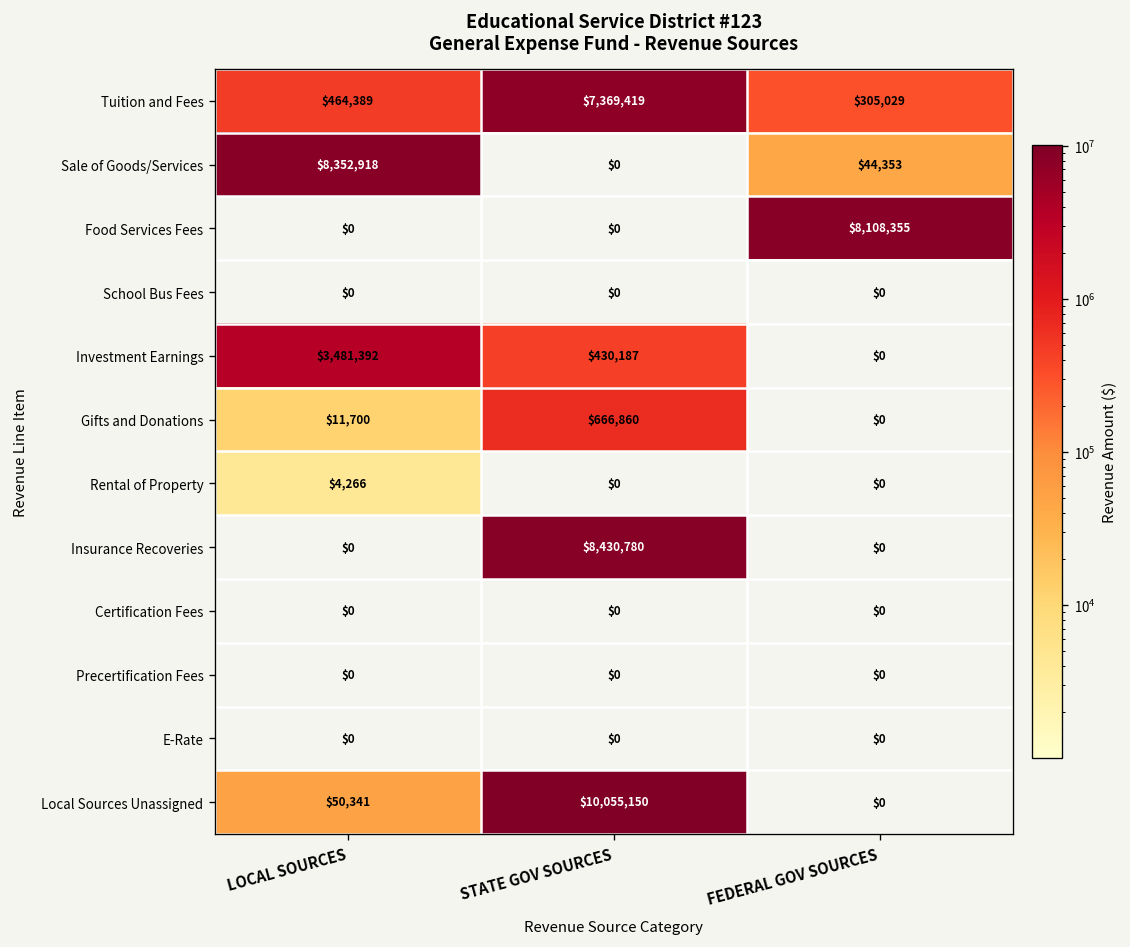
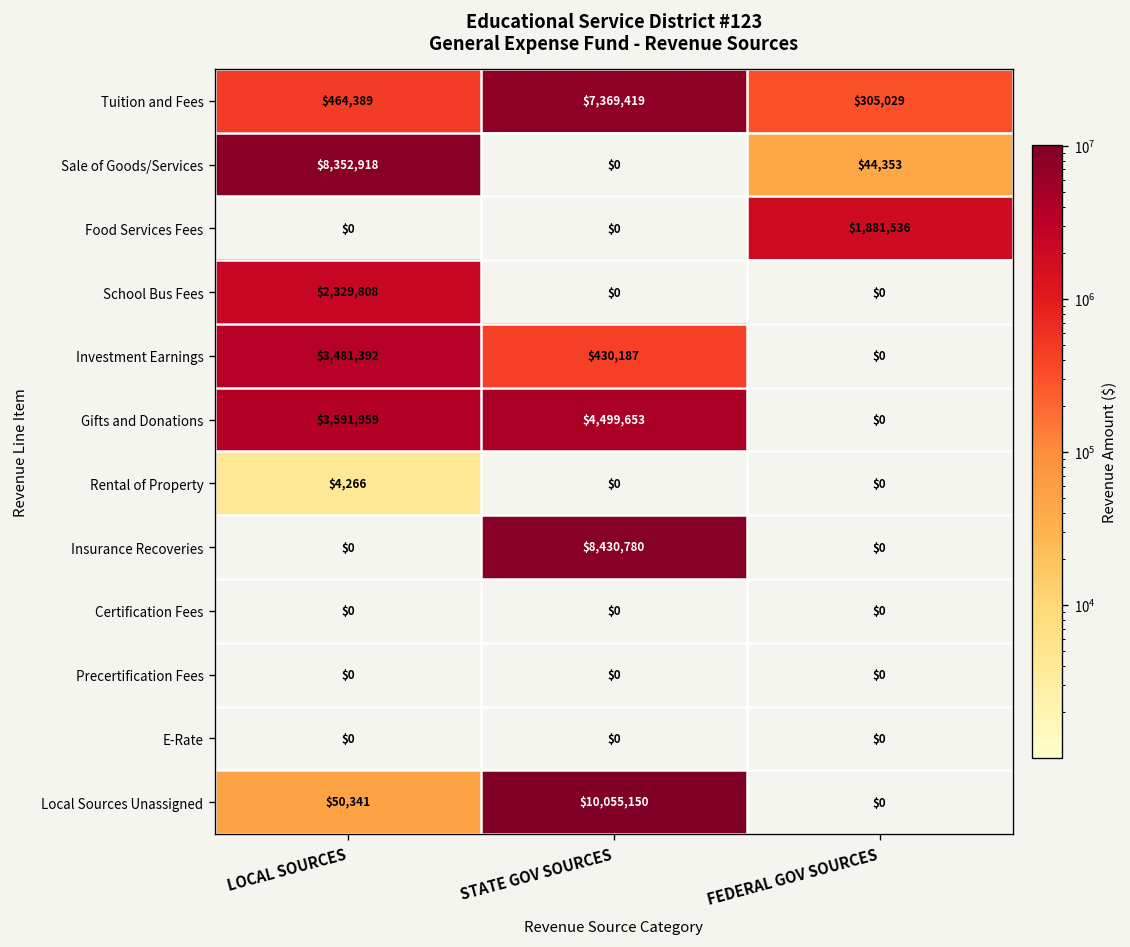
  {
    "Tuition and Fees": {
      "LOCAL SOURCES": "$464,389",
      "STATE GOV SOURCES": "$7,369,419",
      "FEDERAL GOV SOURCES": "$305,029"
    },
    "Sale of Goods/Services": {
      "LOCAL SOURCES": "$8,352,918",
      "STATE GOV SOURCES": "$0",
      "FEDERAL GOV SOURCES": "$44,353"
    },
    "Food Services Fees": {
      "LOCAL SOURCES": "$0",
      "STATE GOV SOURCES": "$0",
-     "FEDERAL GOV SOURCES": "$8,108,355"
+     "FEDERAL GOV SOURCES": "$1,881,536"
    },
    "School Bus Fees": {
-     "LOCAL SOURCES": "$0",
+     "LOCAL SOURCES": "$2,329,808",
      "STATE GOV SOURCES": "$0",
      "FEDERAL GOV SOURCES": "$0"
    },
    "Investment Earnings": {
      "LOCAL SOURCES": "$3,481,392",
      "STATE GOV SOURCES": "$430,187",
      "FEDERAL GOV SOURCES": "$0"
    },
    "Gifts and Donations": {
-     "LOCAL SOURCES": "$11,700",
-     "STATE GOV SOURCES": "$666,860",
+     "LOCAL SOURCES": "$3,591,959",
+     "STATE GOV SOURCES": "$4,499,653",
      "FEDERAL GOV SOURCES": "$0"
    },
    "Rental of Property": {
      "LOCAL SOURCES": "$4,266",
      "STATE GOV SOURCES": "$0",
      "FEDERAL GOV SOURCES": "$0"
    },
    "Insurance Recoveries": {
      "LOCAL SOURCES": "$0",
      "STATE GOV SOURCES": "$8,430,780",
      "FEDERAL GOV SOURCES": "$0"
    },
    "Certification Fees": {
      "LOCAL SOURCES": "$0",
      "STATE GOV SOURCES": "$0",
      "FEDERAL GOV SOURCES": "$0"
    },
    "Precertification Fees": {
      "LOCAL SOURCES": "$0",
      "STATE GOV SOURCES": "$0",
      "FEDERAL GOV SOURCES": "$0"
    },
    "E-Rate": {
      "LOCAL SOURCES": "$0",
      "STATE GOV SOURCES": "$0",
      "FEDERAL GOV SOURCES": "$0"
    },
    "Local Sources Unassigned": {
      "LOCAL SOURCES": "$50,341",
      "STATE GOV SOURCES": "$10,055,150",
      "FEDERAL GOV SOURCES": "$0"
    }
  }
